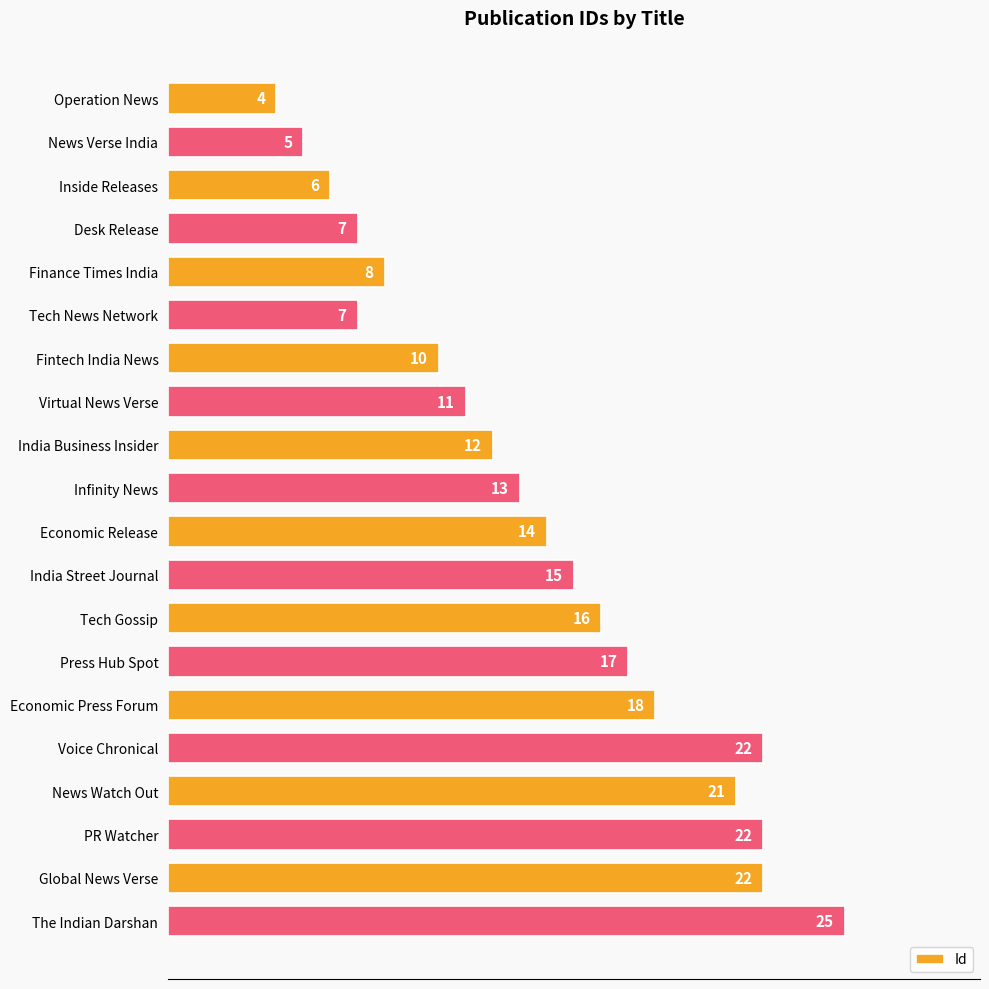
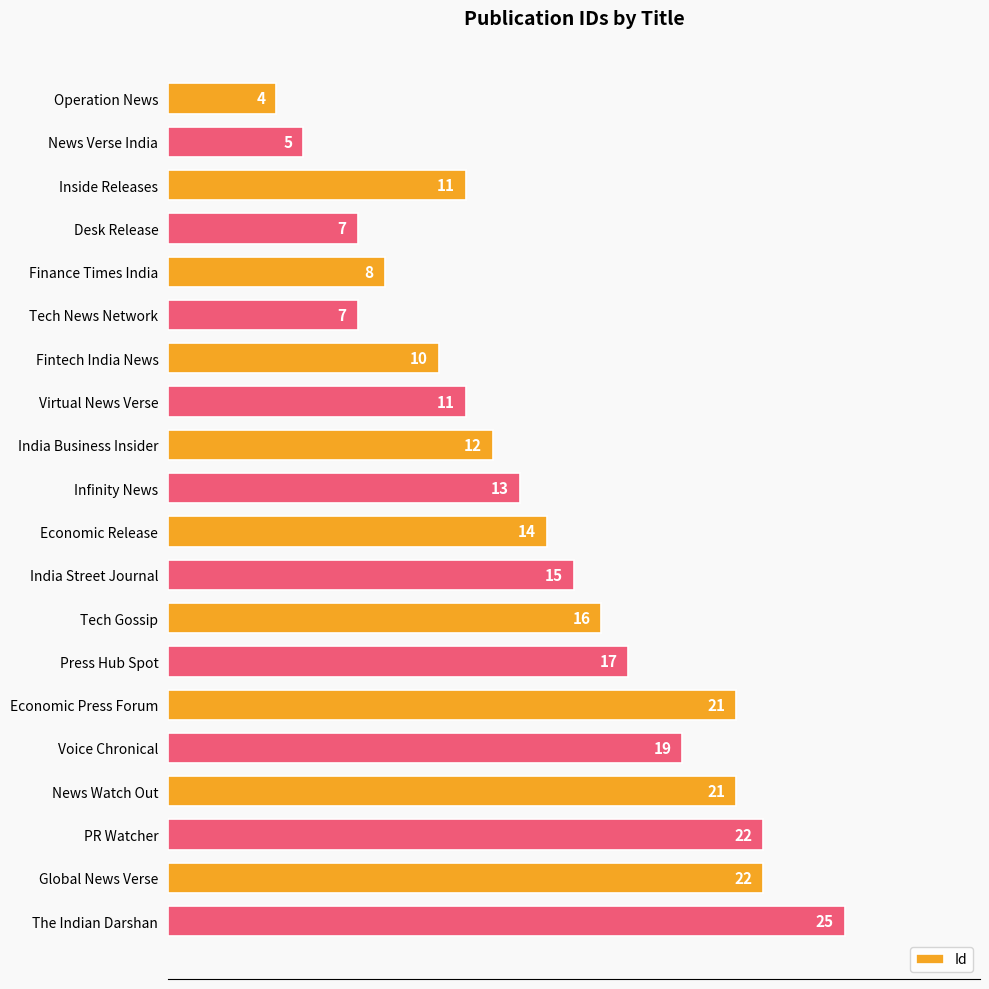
  {
    "Operation News": 4,
    "News Verse India": 5,
-   "Inside Releases": 6,
+   "Inside Releases": 11,
    "Desk Release": 7,
    "Finance Times India": 8,
    "Tech News Network": 7,
    "Fintech India News": 10,
    "Virtual News Verse": 11,
    "India Business Insider": 12,
    "Infinity News": 13,
    "Economic Release": 14,
    "India Street Journal": 15,
    "Tech Gossip": 16,
    "Press Hub Spot": 17,
-   "Economic Press Forum": 18,
-   "Voice Chronical": 22,
+   "Economic Press Forum": 21,
+   "Voice Chronical": 19,
    "News Watch Out": 21,
    "PR Watcher": 22,
    "Global News Verse": 22,
    "The Indian Darshan": 25
  }
